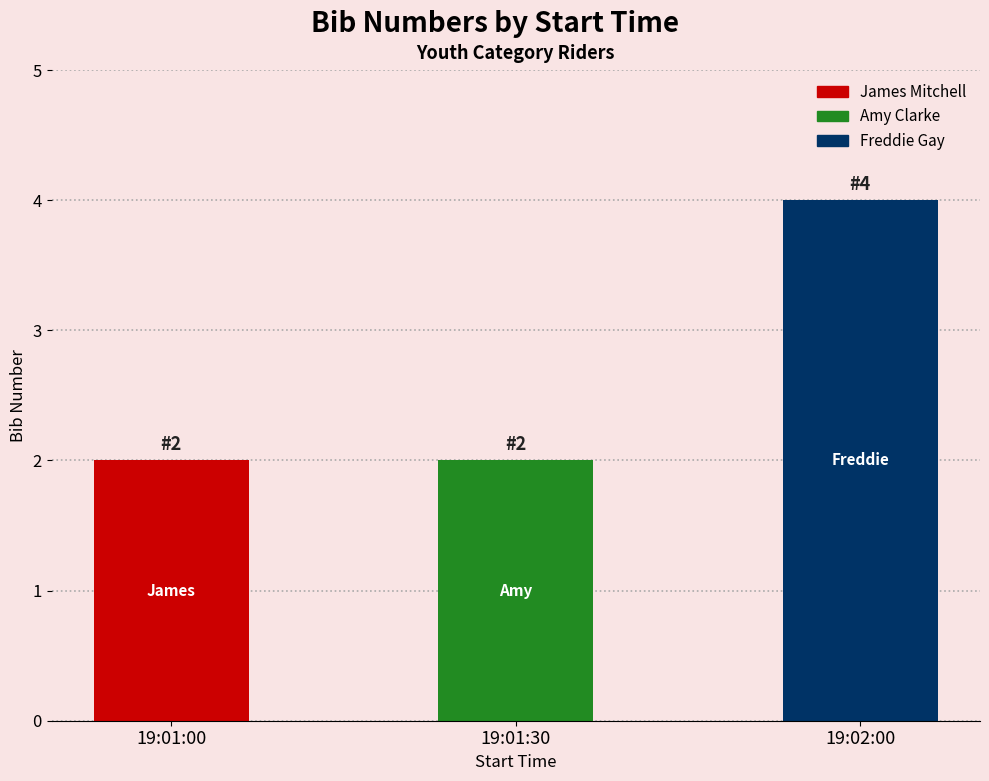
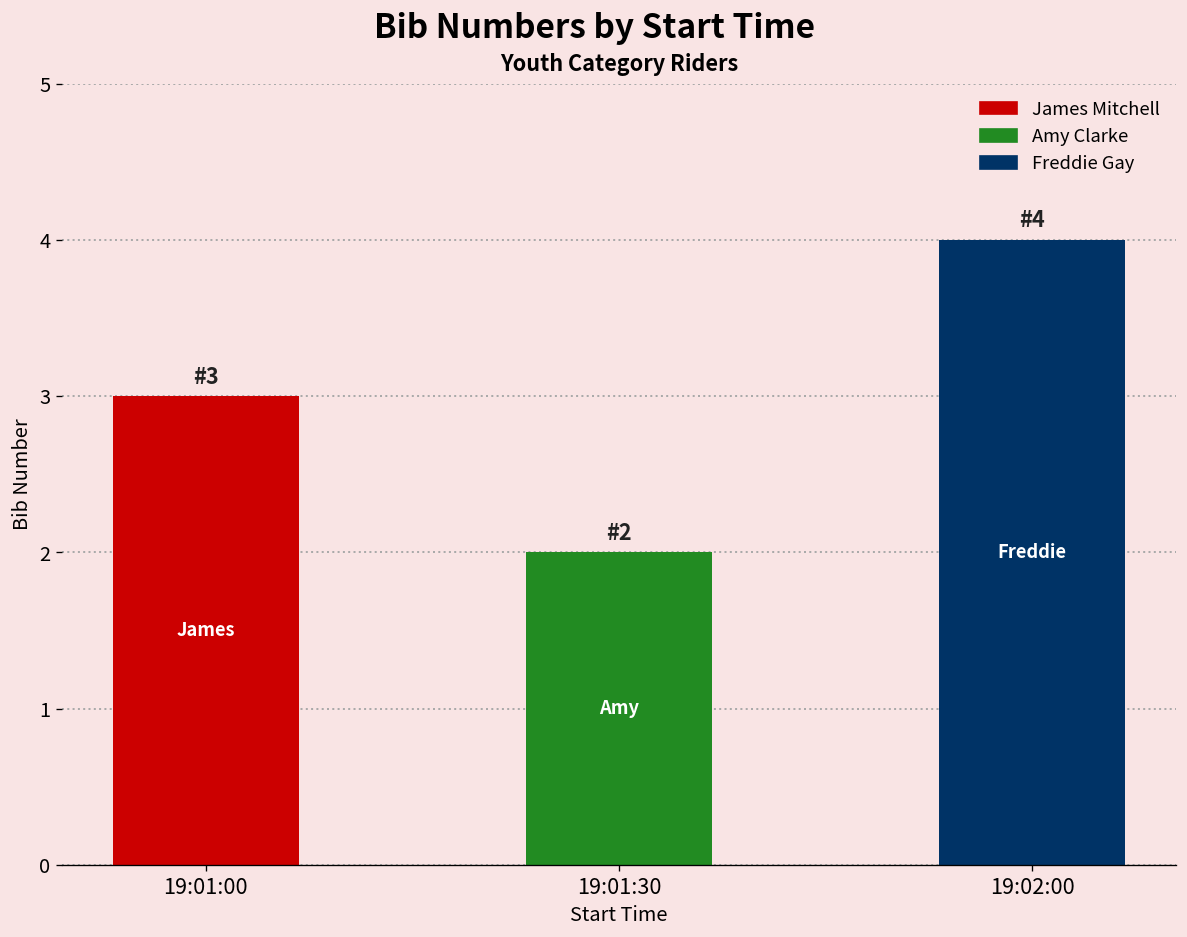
  {
-   "19:01:00": 2,
+   "19:01:00": 3,
    "19:01:30": 2,
    "19:02:00": 4
  }
